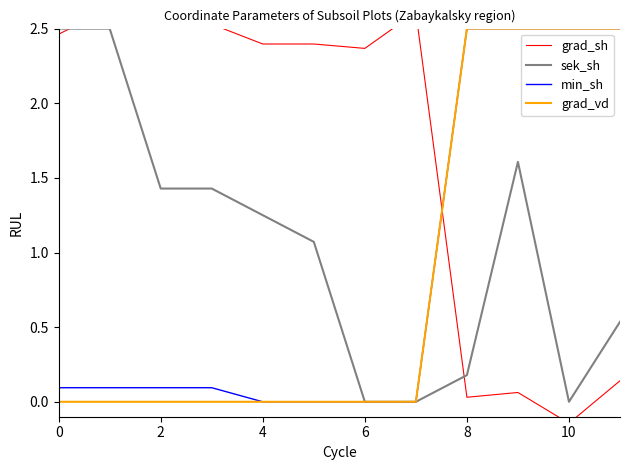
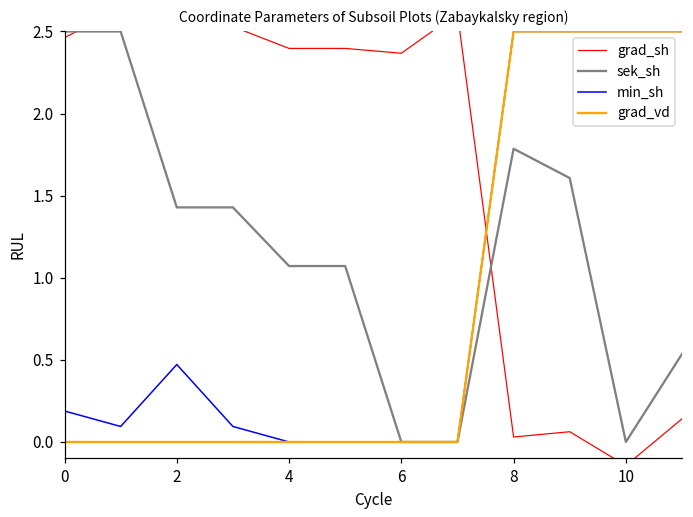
  {
    "grad_sh": {
      "0": 2.46,
      "4": 2.40,
      "6": 2.37,
      "8": 0.03
    },
    "sek_sh": {
      "0": 2.50,
      "2": 1.43,
-     "4": 1.25,
-     "8": 0.18,
+     "4": 1.07,
+     "8": 1.79,
      "10": 0.00
    },
    "min_sh": {
-     "0": 0.09,
-     "2": 0.09
+     "0": 0.19,
+     "2": 0.47
    },
    "grad_vd": {
      "0": 0.00,
      "2": 0.00
    }
  }
